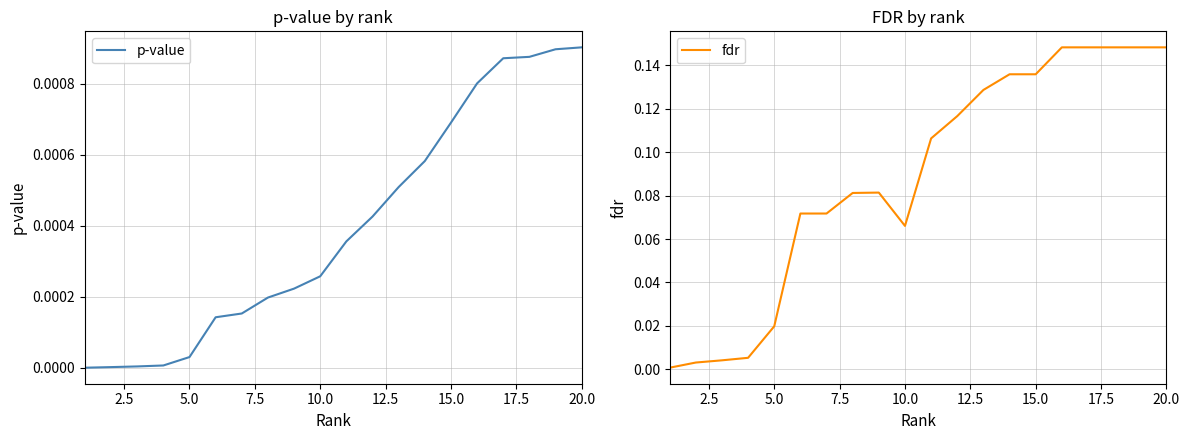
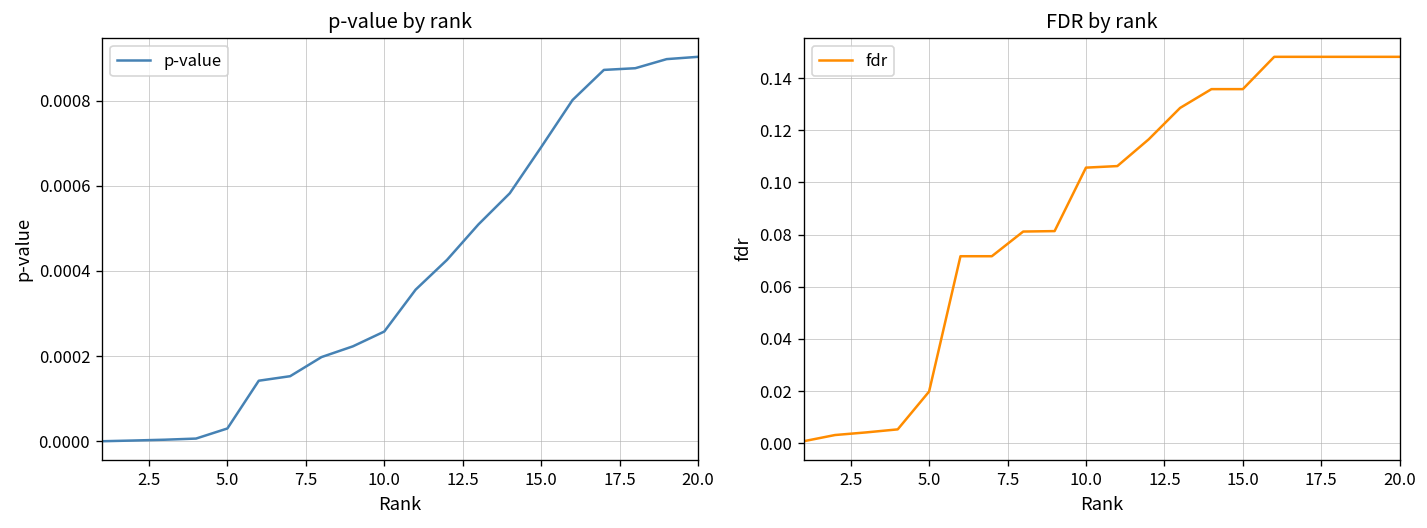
  {
    "p-value by rank": {
      "5.0": 0.00003,
      "10.0": 0.00026,
      "15.0": 0.00069,
      "20.0": 0.00090
    },
    "FDR by rank": {
      "5.0": 0.020,
-     "10.0": 0.066,
+     "10.0": 0.106,
      "15.0": 0.136,
      "20.0": 0.148
    }
  }
